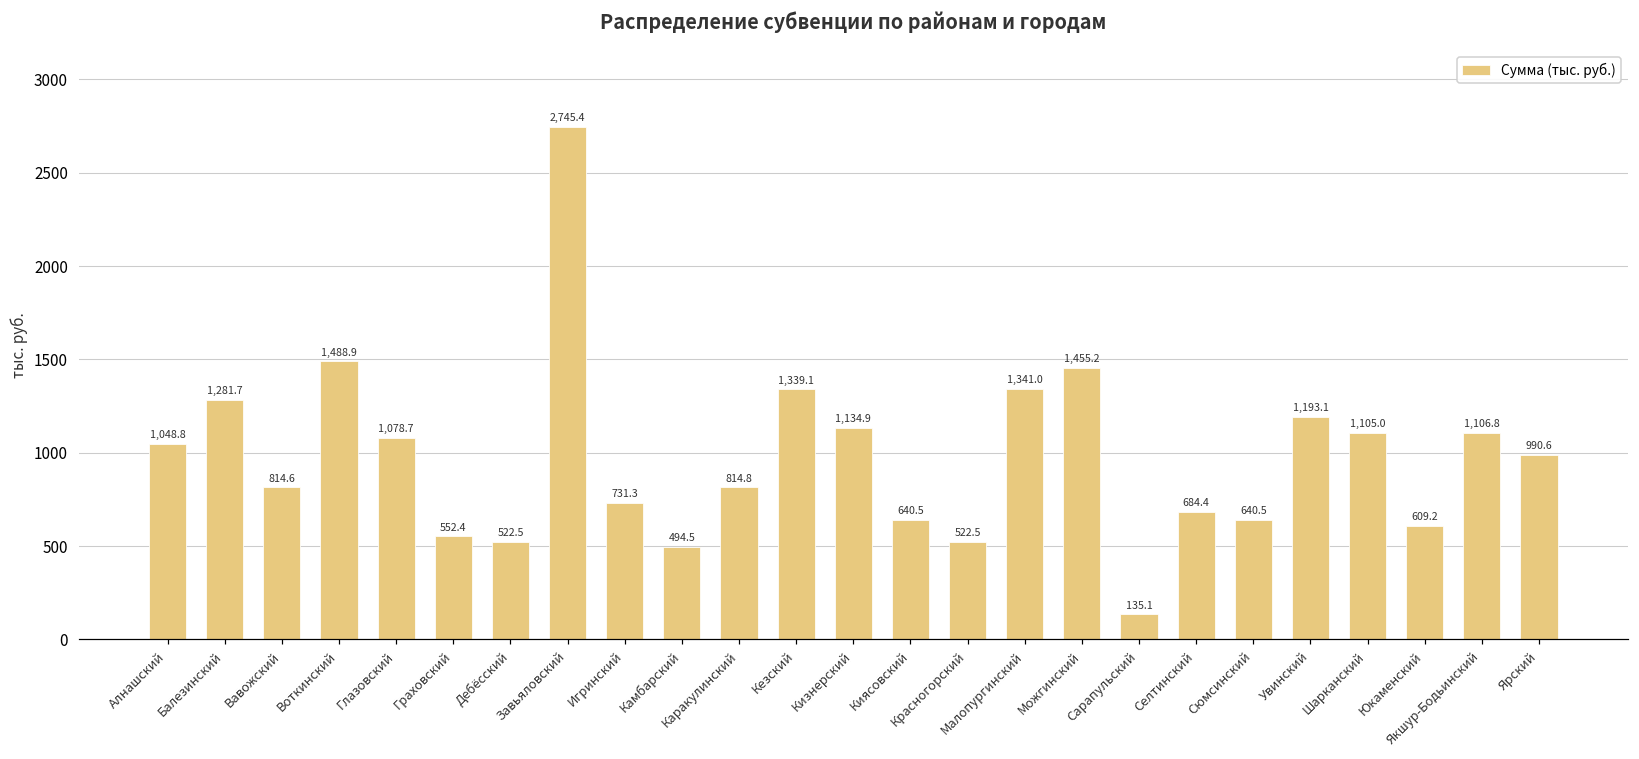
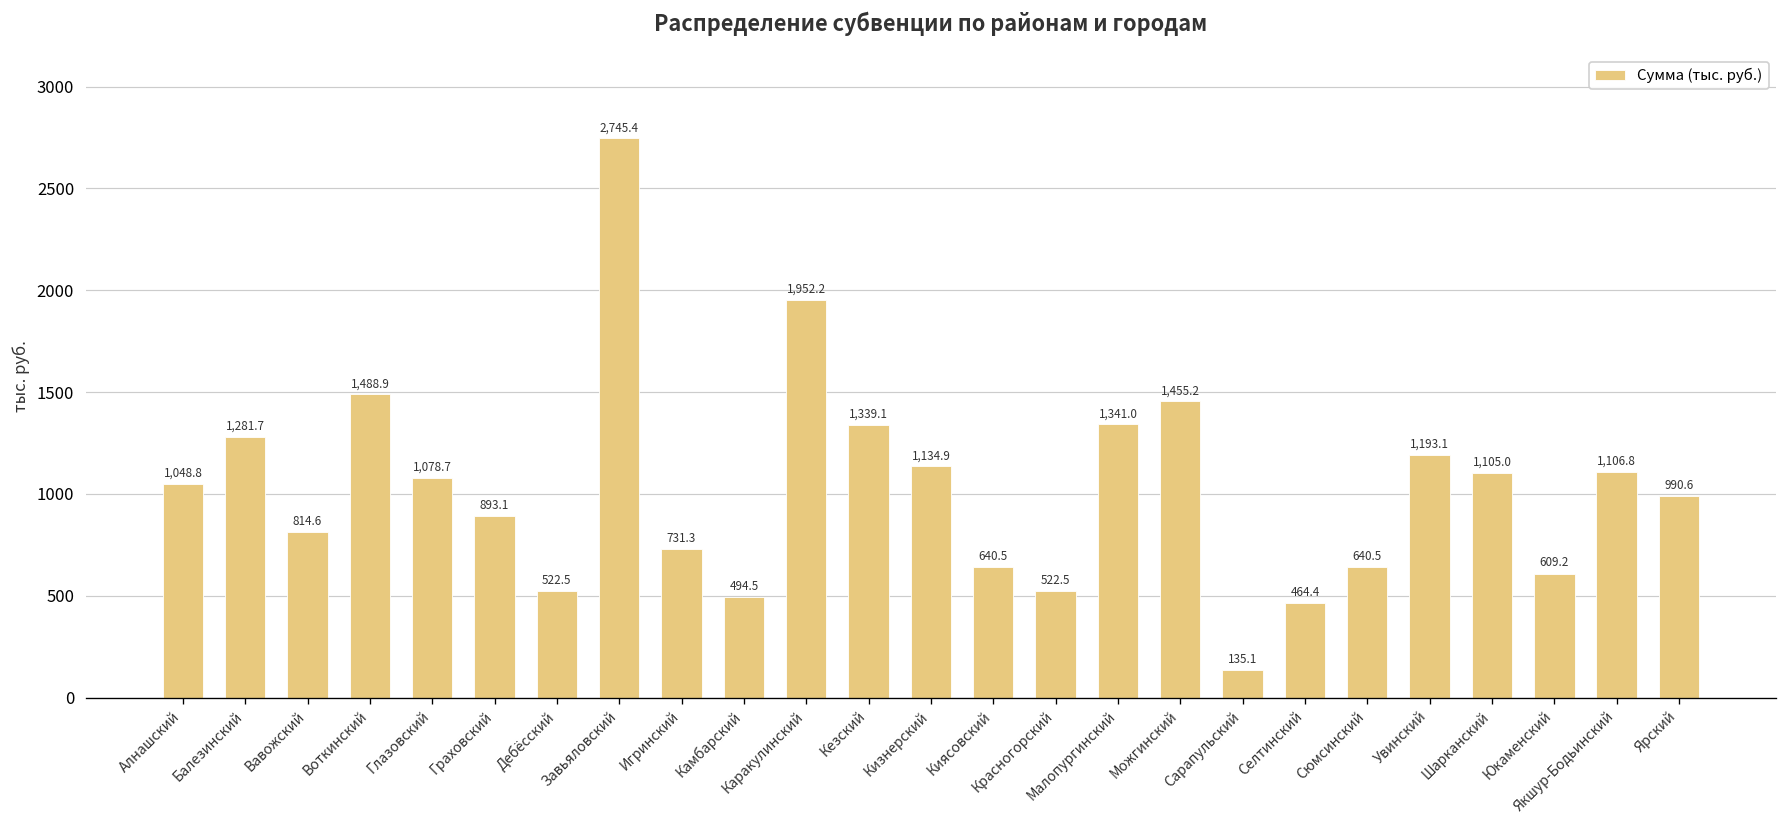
  {
    "Алнашский": "1,048.8",
    "Балезинский": "1,281.7",
    "Вавожский": "814.6",
    "Воткинский": "1,488.9",
    "Глазовский": "1,078.7",
-   "Граховский": "552.4",
+   "Граховский": "893.1",
    "Дебёсский": "522.5",
    "Завьяловский": "2,745.4",
    "Игринский": "731.3",
    "Камбарский": "494.5",
-   "Каракулинский": "814.8",
+   "Каракулинский": "1,952.2",
    "Кезский": "1,339.1",
    "Кизнерский": "1,134.9",
    "Киясовский": "640.5",
    "Красногорский": "522.5",
    "Малопургинский": "1,341.0",
    "Можгинский": "1,455.2",
    "Сарапульский": "135.1",
-   "Селтинский": "684.4",
+   "Селтинский": "464.4",
    "Сюмсинский": "640.5",
    "Увинский": "1,193.1",
    "Шарканский": "1,105.0",
    "Юкаменский": "609.2",
    "Якшур-Бодьинский": "1,106.8",
    "Ярский": "990.6"
  }
